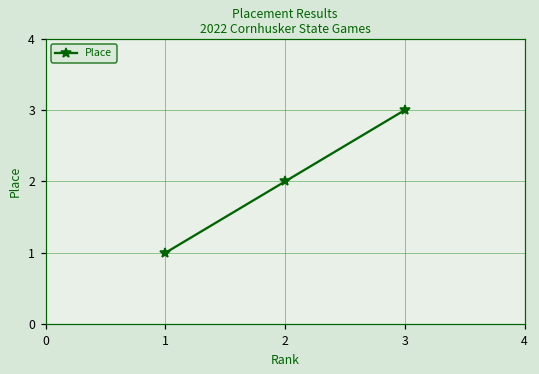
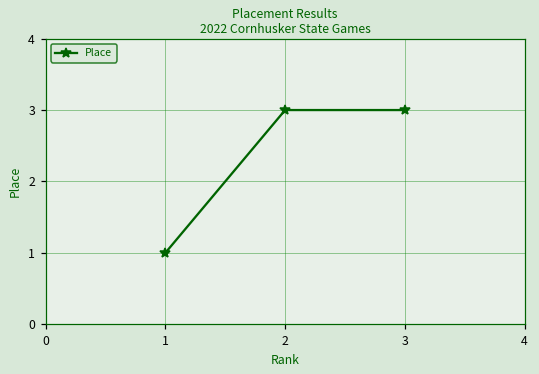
  {
    "1": 1,
-   "2": 2,
+   "2": 3,
    "3": 3
  }
